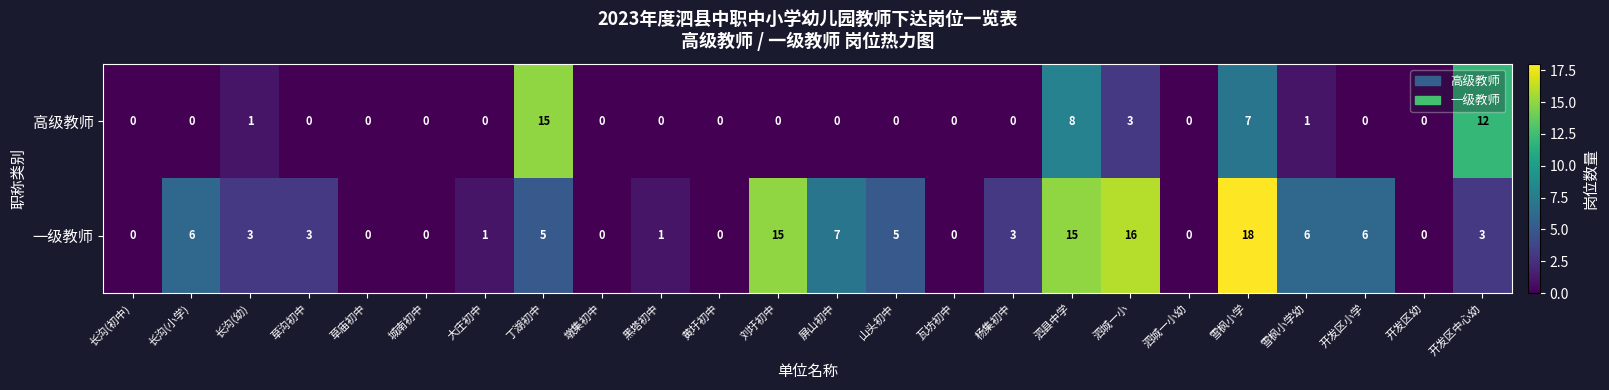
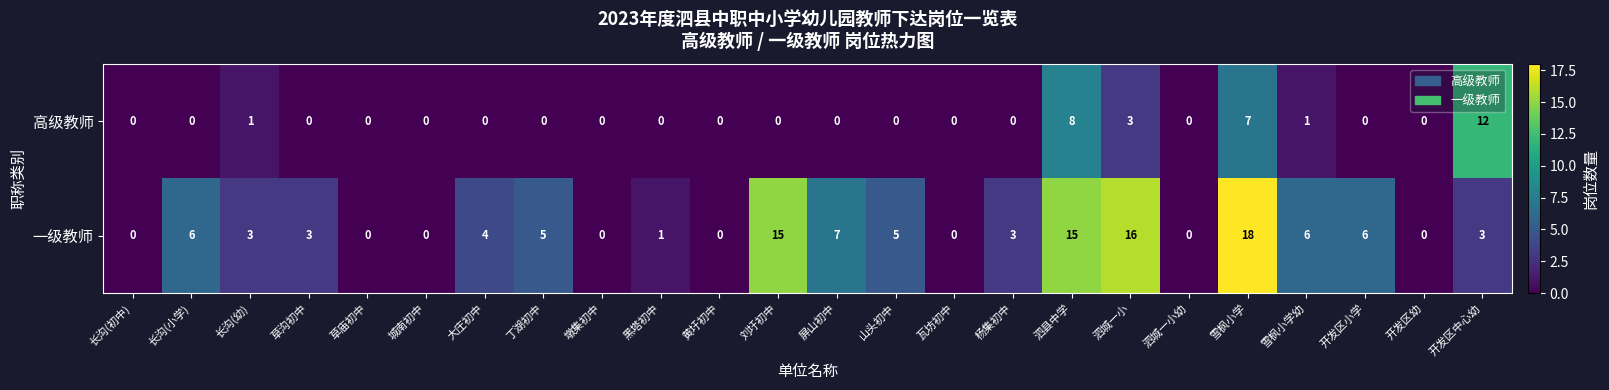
  {
    "高级教师": {
      "长沟(初中)": 0,
      "长沟(小学)": 0,
      "长沟(幼)": 1,
      "草沟初中": 0,
      "草庙初中": 0,
      "城南初中": 0,
      "大庄初中": 0,
-     "丁湖初中": 15,
+     "丁湖初中": 0,
      "墩集初中": 0,
      "黑塔初中": 0,
      "黄圩初中": 0,
      "刘圩初中": 0,
      "屏山初中": 0,
      "山头初中": 0,
      "瓦坊初中": 0,
      "杨集初中": 0,
      "泗县中学": 8,
      "泗城一小": 3,
      "泗城一小幼": 0,
      "雪枫小学": 7,
      "雪枫小学幼": 1,
      "开发区小学": 0,
      "开发区幼": 0,
      "开发区中心幼": 12
    },
    "一级教师": {
      "长沟(初中)": 0,
      "长沟(小学)": 6,
      "长沟(幼)": 3,
      "草沟初中": 3,
      "草庙初中": 0,
      "城南初中": 0,
-     "大庄初中": 1,
+     "大庄初中": 4,
      "丁湖初中": 5,
      "墩集初中": 0,
      "黑塔初中": 1,
      "黄圩初中": 0,
      "刘圩初中": 15,
      "屏山初中": 7,
      "山头初中": 5,
      "瓦坊初中": 0,
      "杨集初中": 3,
      "泗县中学": 15,
      "泗城一小": 16,
      "泗城一小幼": 0,
      "雪枫小学": 18,
      "雪枫小学幼": 6,
      "开发区小学": 6,
      "开发区幼": 0,
      "开发区中心幼": 3
    }
  }
